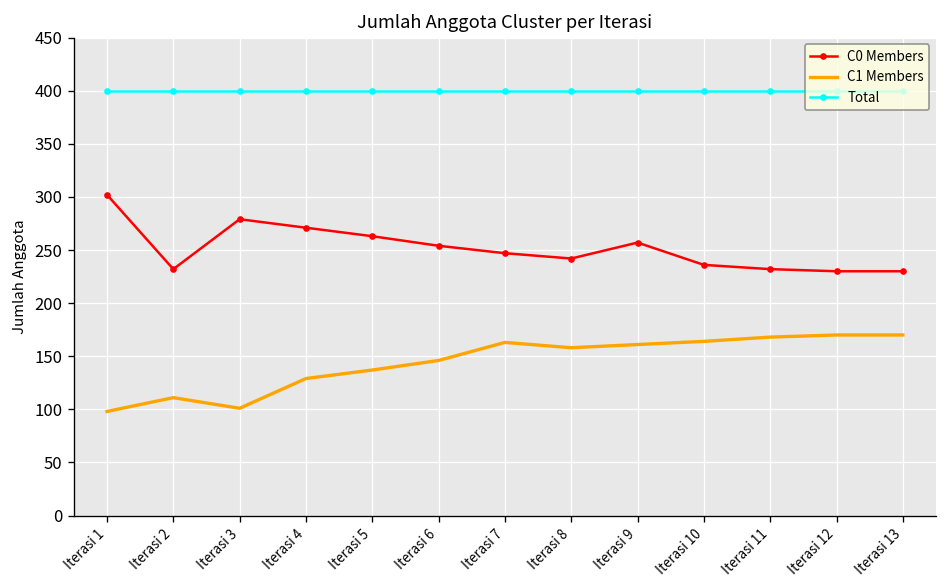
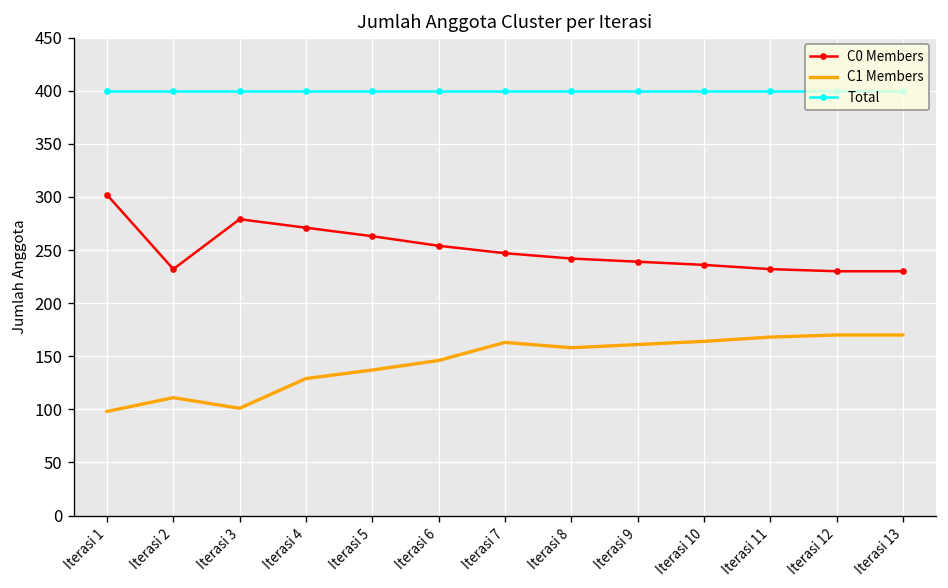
  {
    "C0 Members": {
      "Iterasi 1": 300,
      "Iterasi 2": 230,
      "Iterasi 3": 280,
      "Iterasi 4": 270,
      "Iterasi 5": 260,
      "Iterasi 6": 250,
      "Iterasi 7": 250,
      "Iterasi 8": 240,
-     "Iterasi 9": 260,
+     "Iterasi 9": 240,
      "Iterasi 10": 240,
      "Iterasi 11": 230,
      "Iterasi 12": 230,
      "Iterasi 13": 230
    },
    "C1 Members": {
      "Iterasi 1": 100,
      "Iterasi 2": 110,
      "Iterasi 3": 100,
      "Iterasi 4": 130,
      "Iterasi 5": 140,
      "Iterasi 6": 150,
      "Iterasi 7": 160,
      "Iterasi 8": 160,
      "Iterasi 9": 160,
      "Iterasi 10": 160,
      "Iterasi 11": 170,
      "Iterasi 12": 170,
      "Iterasi 13": 170
    },
    "Total": {
      "Iterasi 1": 400,
      "Iterasi 2": 400,
      "Iterasi 3": 400,
      "Iterasi 4": 400,
      "Iterasi 5": 400,
      "Iterasi 6": 400,
      "Iterasi 7": 400,
      "Iterasi 8": 400,
      "Iterasi 9": 400,
      "Iterasi 10": 400,
      "Iterasi 11": 400
    }
  }
